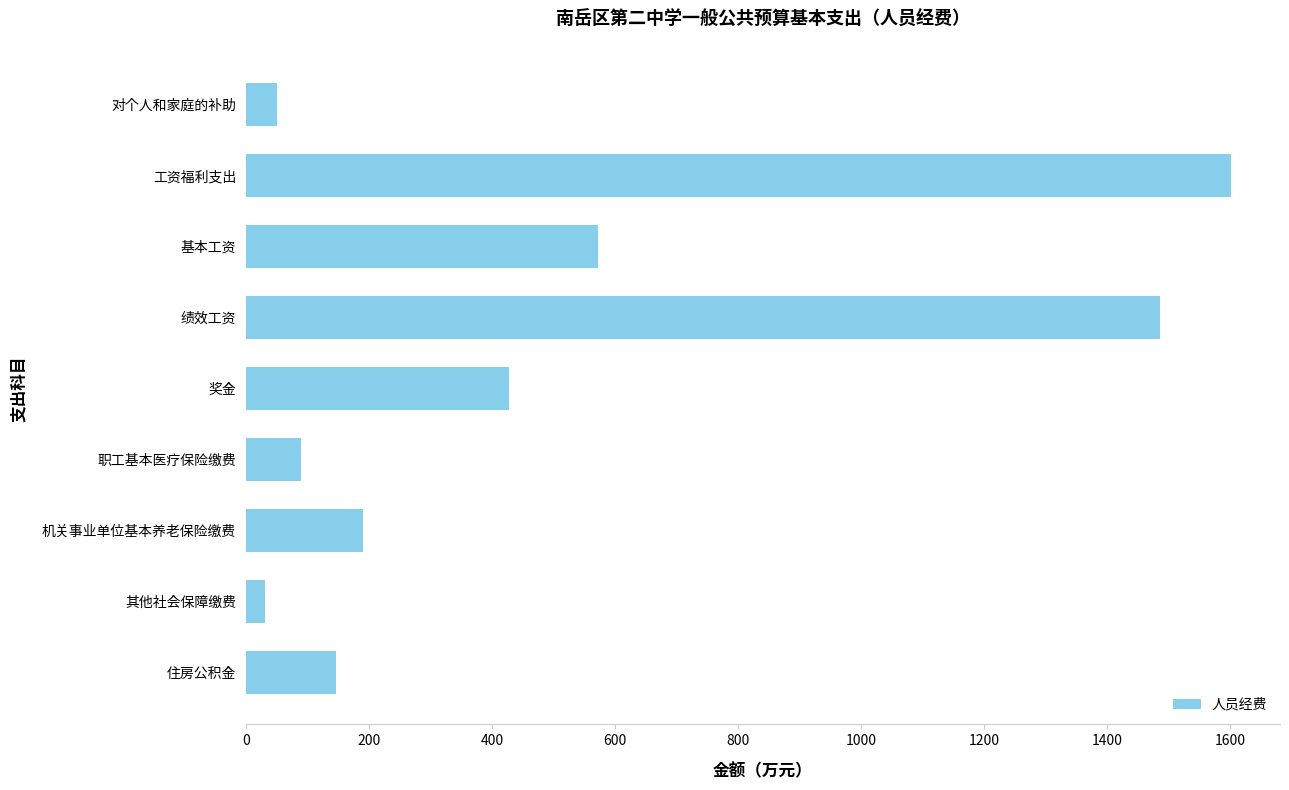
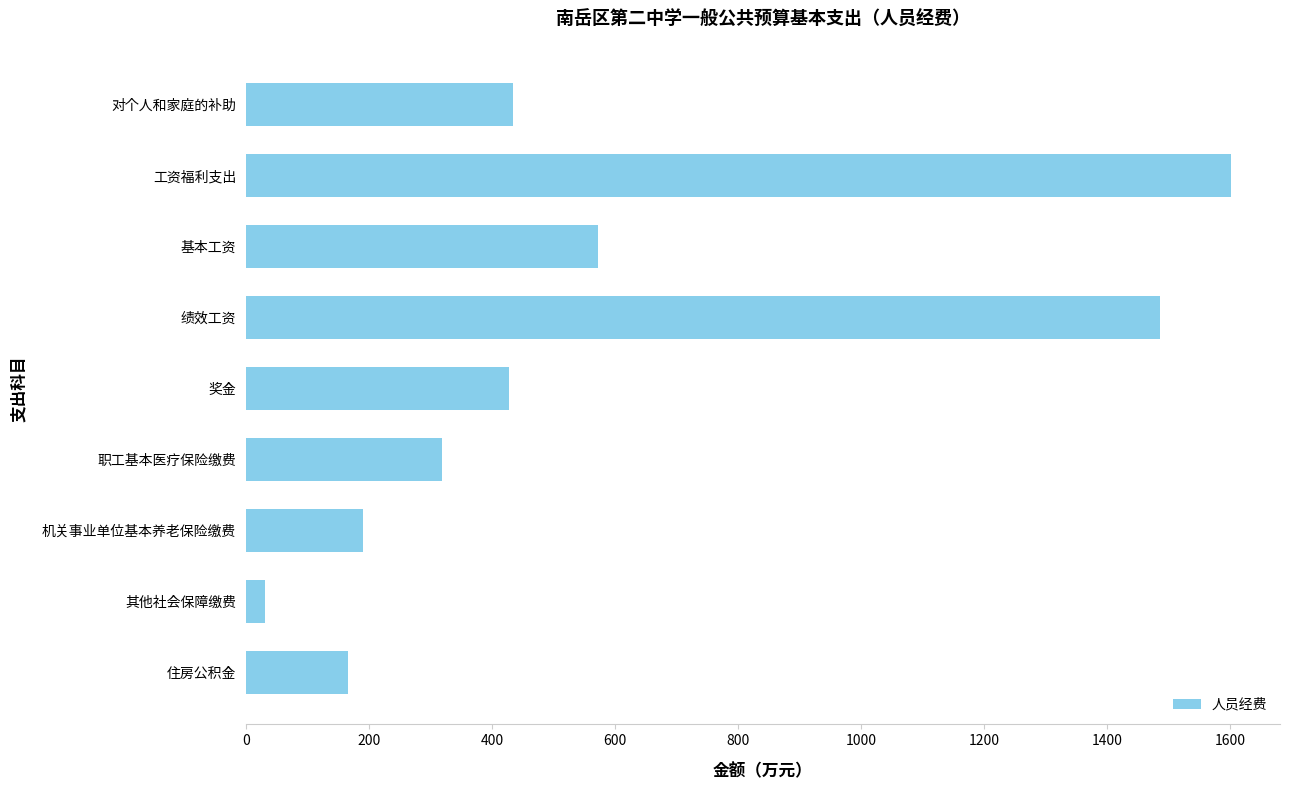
  {
-   "对个人和家庭的补助": 50,
+   "对个人和家庭的补助": 430,
    "工资福利支出": 1600,
    "基本工资": 570,
    "绩效工资": 1490,
    "奖金": 430,
-   "职工基本医疗保险缴费": 90,
+   "职工基本医疗保险缴费": 320,
    "机关事业单位基本养老保险缴费": 190,
    "其他社会保障缴费": 30,
-   "住房公积金": 150
+   "住房公积金": 170
  }
